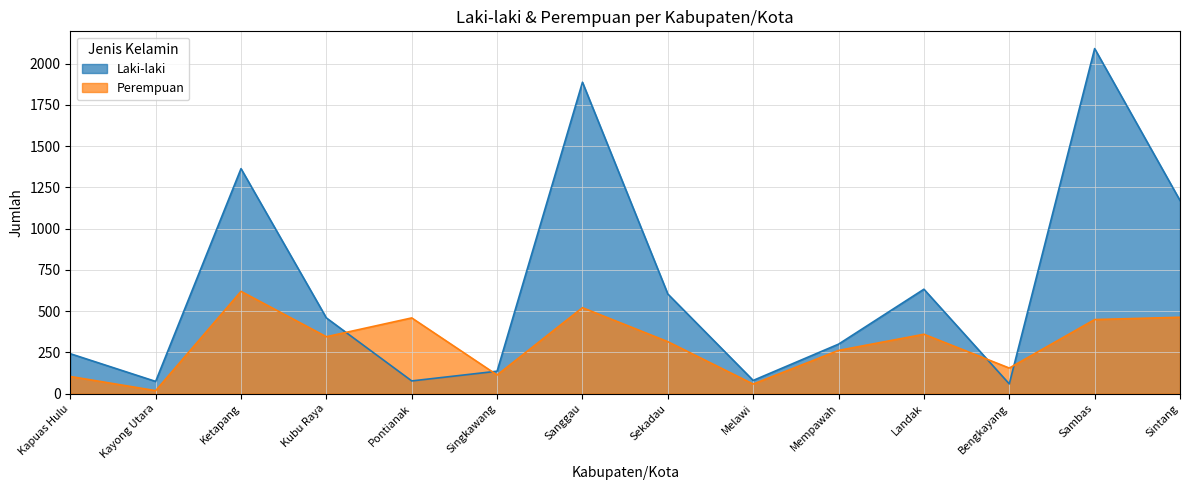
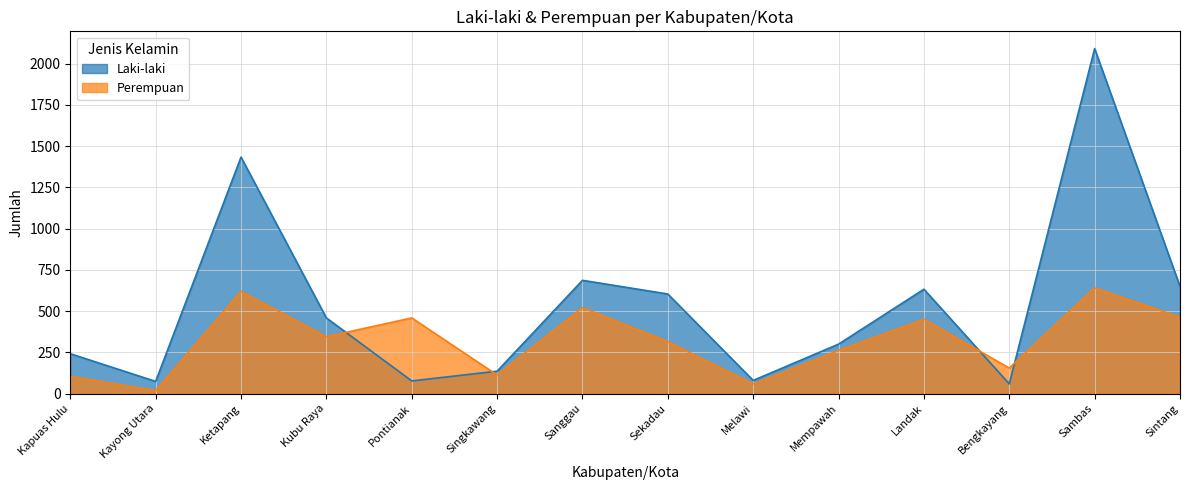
  {
    "Laki-laki": {
      "Kapuas Hulu": 240,
      "Kayong Utara": 70,
-     "Ketapang": 1360,
+     "Ketapang": 1430,
      "Kubu Raya": 460,
      "Pontianak": 80,
      "Singkawang": 140,
-     "Sanggau": 1890,
+     "Sanggau": 690,
      "Sekadau": 600,
      "Melawi": 80,
      "Mempawah": 300,
      "Landak": 630,
      "Bengkayang": 60,
      "Sambas": 2090,
-     "Sintang": 1170
+     "Sintang": 650
    },
    "Perempuan": {
      "Kapuas Hulu": 100,
      "Kayong Utara": 20,
      "Ketapang": 620,
      "Kubu Raya": 350,
      "Pontianak": 460,
      "Singkawang": 110,
      "Sanggau": 520,
      "Sekadau": 320,
      "Melawi": 60,
      "Mempawah": 260,
-     "Landak": 360,
+     "Landak": 450,
      "Bengkayang": 160,
-     "Sambas": 450,
+     "Sambas": 640,
      "Sintang": 460
    }
  }
